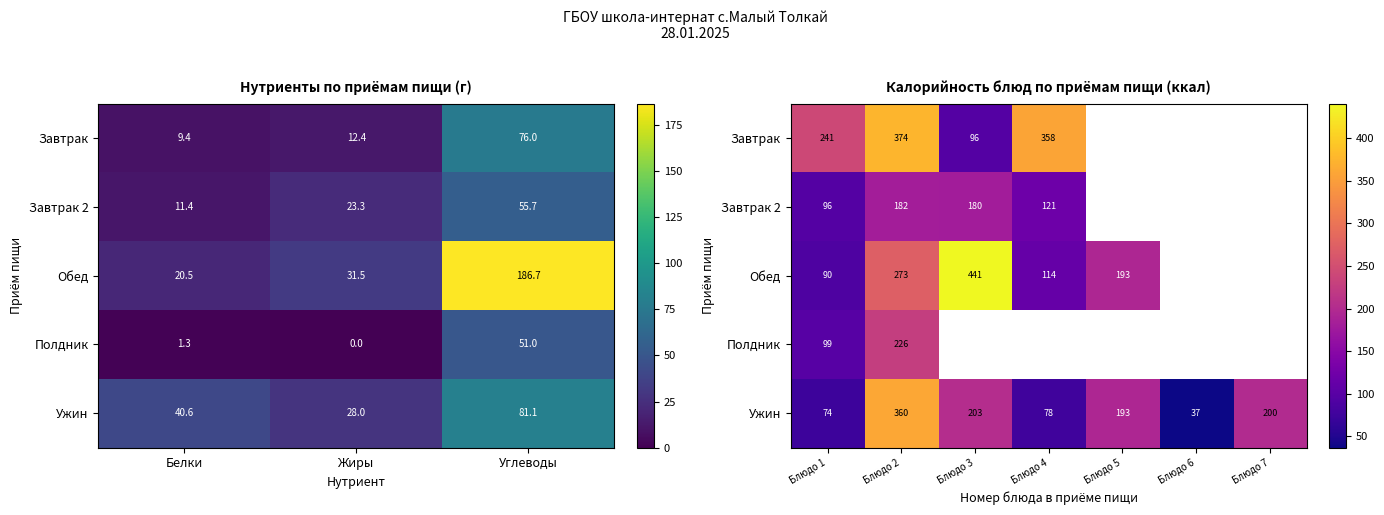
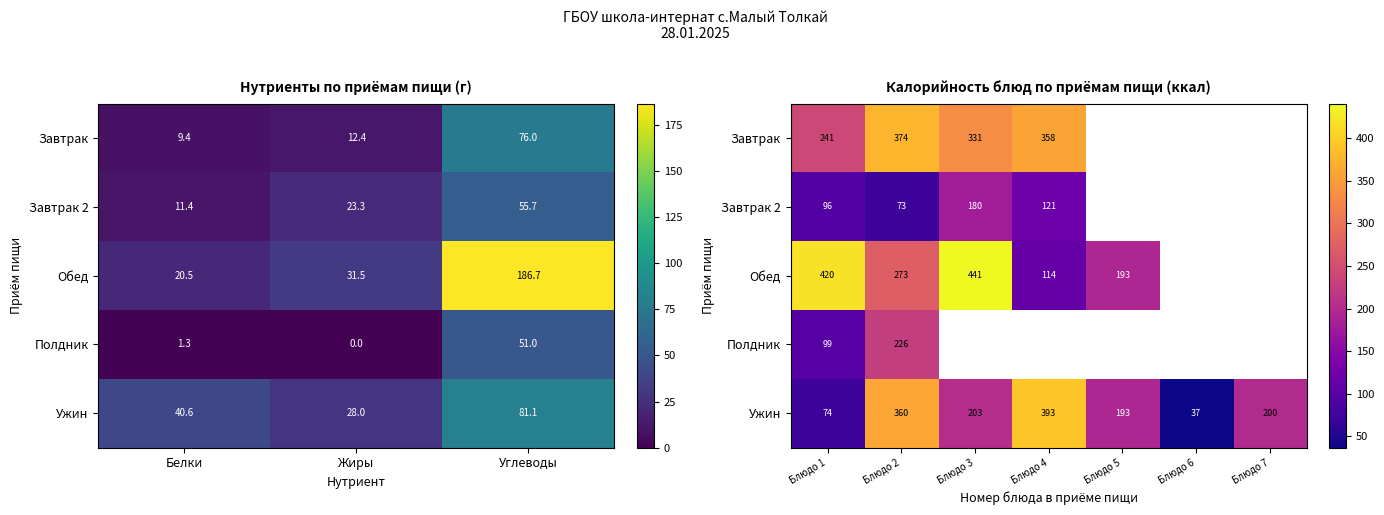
  {
    "Нутриенты по приёмам пищи (г)": {
      "Завтрак": {
        "Белки": 9.4,
        "Жиры": 12.4,
        "Углеводы": 76.0
      },
      "Завтрак 2": {
        "Белки": 11.4,
        "Жиры": 23.3,
        "Углеводы": 55.7
      },
      "Обед": {
        "Белки": 20.5,
        "Жиры": 31.5,
        "Углеводы": 186.7
      },
      "Полдник": {
        "Белки": 1.3,
        "Жиры": 0.0,
        "Углеводы": 51.0
      },
      "Ужин": {
        "Белки": 40.6,
        "Жиры": 28.0,
        "Углеводы": 81.1
      }
    },
    "Калорийность блюд по приёмам пищи (ккал)": {
      "Завтрак": {
        "Блюдо 1": 241,
        "Блюдо 2": 374,
-       "Блюдо 3": 96,
+       "Блюдо 3": 331,
        "Блюдо 4": 358
      },
      "Завтрак 2": {
        "Блюдо 1": 96,
-       "Блюдо 2": 182,
+       "Блюдо 2": 73,
        "Блюдо 3": 180,
        "Блюдо 4": 121
      },
      "Обед": {
-       "Блюдо 1": 90,
+       "Блюдо 1": 420,
        "Блюдо 2": 273,
        "Блюдо 3": 441,
        "Блюдо 4": 114,
        "Блюдо 5": 193
      },
      "Полдник": {
        "Блюдо 1": 99,
        "Блюдо 2": 226
      },
      "Ужин": {
        "Блюдо 1": 74,
        "Блюдо 2": 360,
        "Блюдо 3": 203,
-       "Блюдо 4": 78,
+       "Блюдо 4": 393,
        "Блюдо 5": 193,
        "Блюдо 6": 37,
        "Блюдо 7": 200
      }
    }
  }
